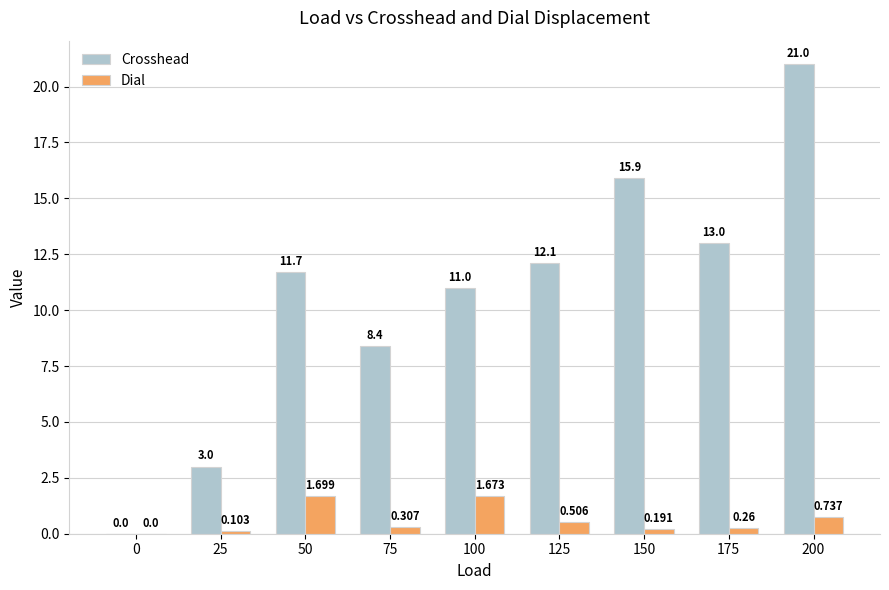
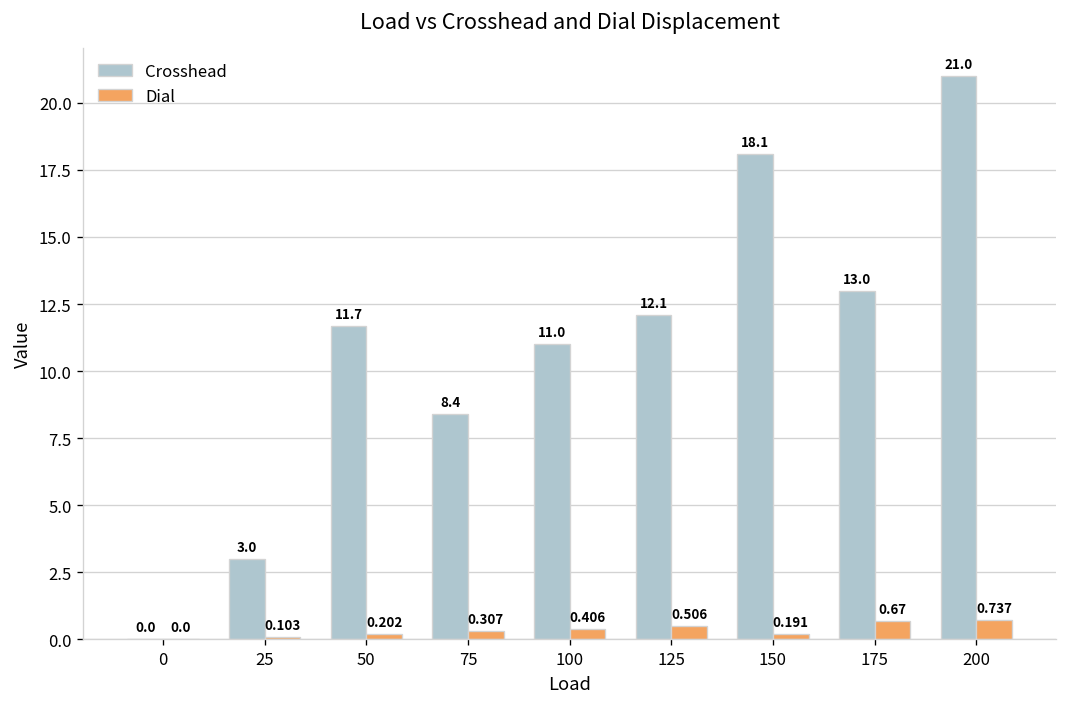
  {
    "Crosshead": {
      "0": 0.0,
      "25": 3.0,
      "50": 11.7,
      "75": 8.4,
      "100": 11.0,
      "125": 12.1,
-     "150": 15.9,
+     "150": 18.1,
      "175": 13.0,
      "200": 21.0
    },
    "Dial": {
      "0": 0.0,
      "25": 0.103,
-     "50": 1.699,
+     "50": 0.202,
      "75": 0.307,
-     "100": 1.673,
+     "100": 0.406,
      "125": 0.506,
      "150": 0.191,
-     "175": 0.26,
+     "175": 0.67,
      "200": 0.737
    }
  }
